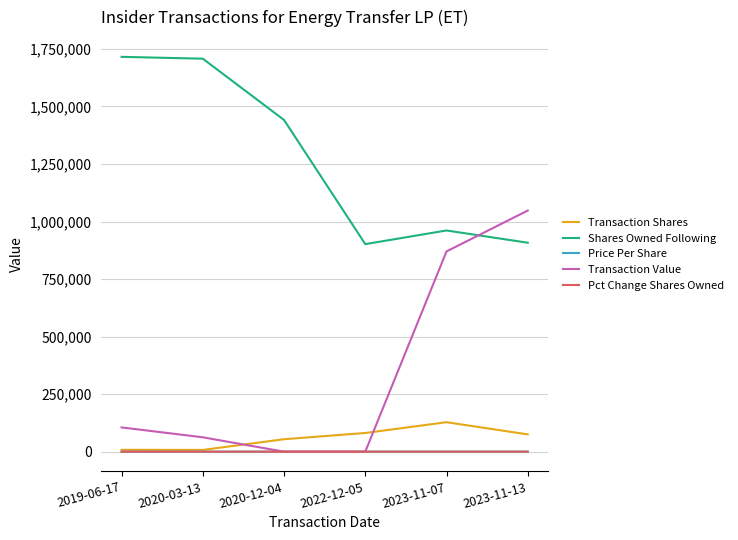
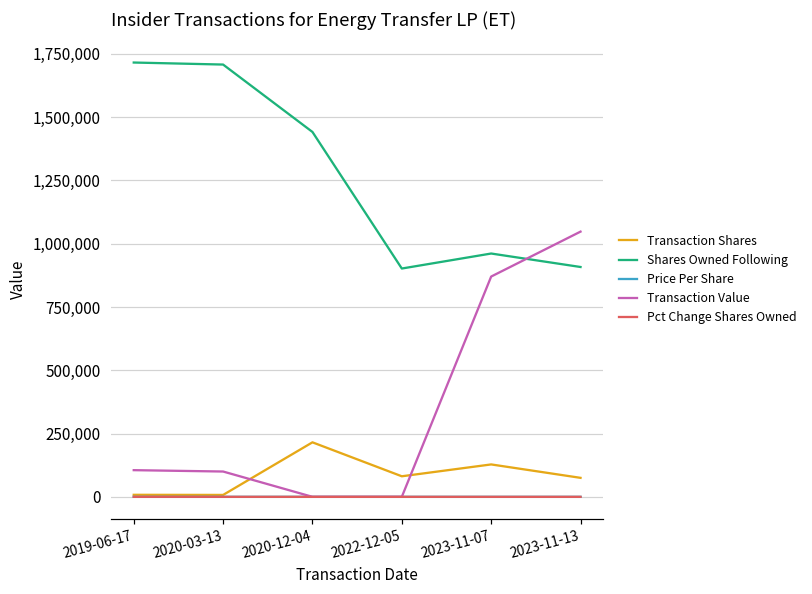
  {
    "Transaction Shares": {
-     "2020-12-04": "50,000",
+     "2020-12-04": "220,000",
      "2022-12-05": "80,000",
      "2023-11-07": "130,000",
      "2023-11-13": "80,000"
    },
    "Shares Owned Following": {
      "2019-06-17": "1,720,000",
      "2020-03-13": "1,710,000",
      "2020-12-04": "1,440,000",
      "2022-12-05": "900,000",
      "2023-11-07": "960,000",
      "2023-11-13": "910,000"
    },
    "Pct Change Shares Owned": {
      "2023-11-07": "0",
      "2023-11-13": "0"
    },
    "Transaction Value": {
      "2019-06-17": "110,000",
-     "2020-03-13": "60,000",
+     "2020-03-13": "100,000",
      "2023-11-07": "870,000",
      "2023-11-13": "1,050,000"
    }
  }
